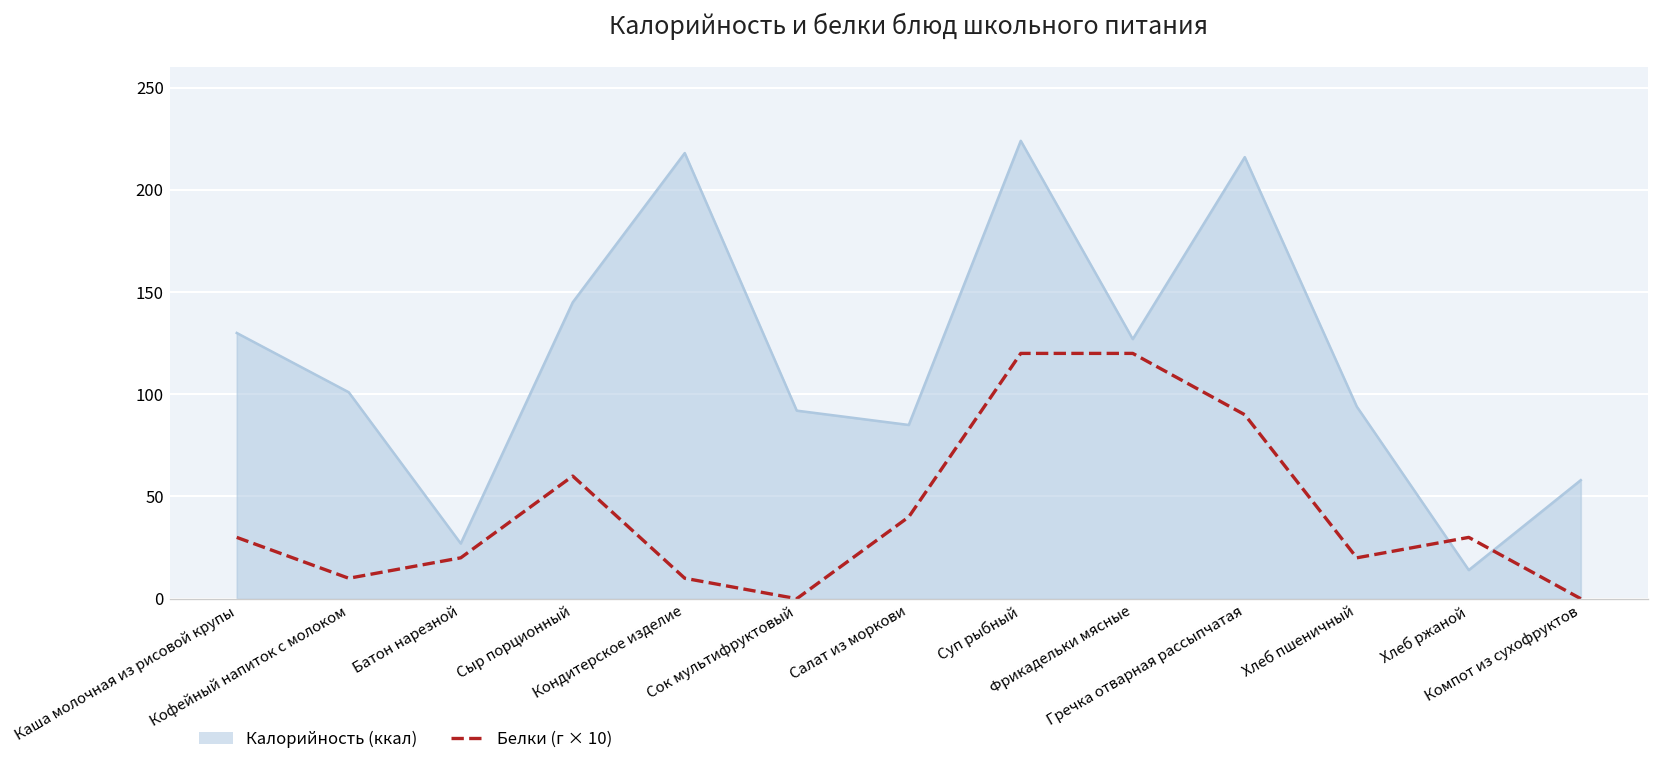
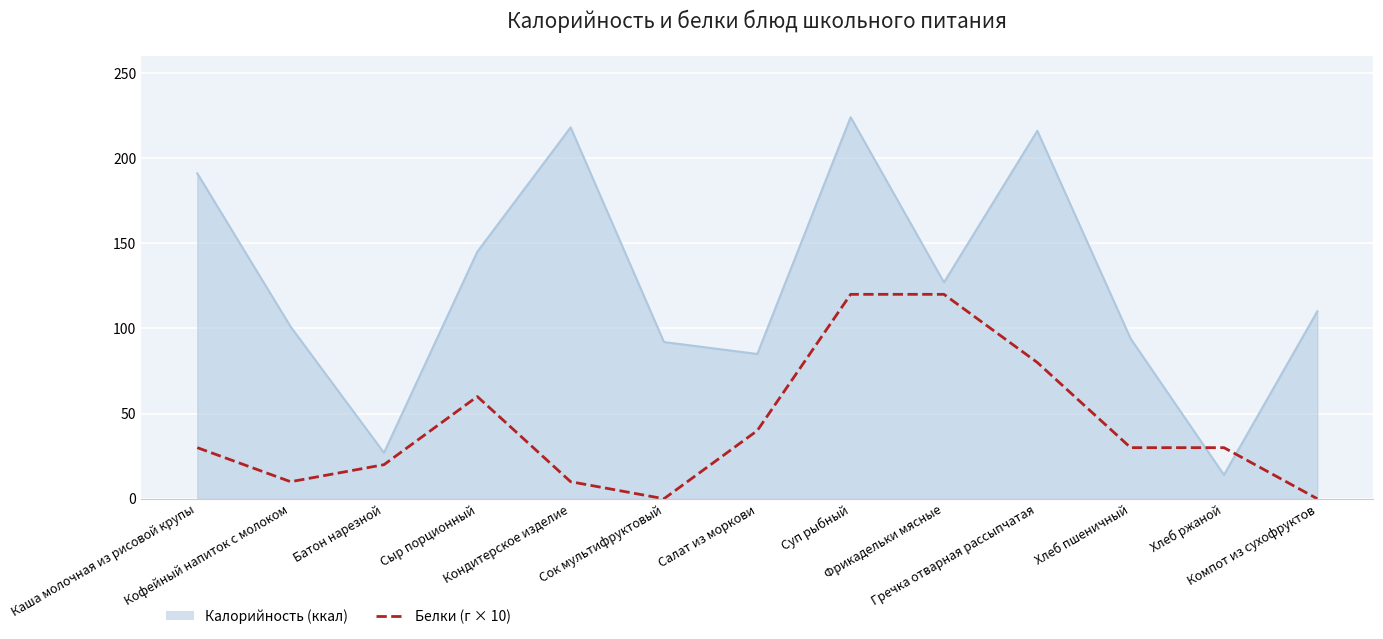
  {
    "Калорийность (ккал)": {
-     "Каша молочная из рисовой крупы": 130,
+     "Каша молочная из рисовой крупы": 191,
      "Кофейный напиток с молоком": 101,
      "Батон нарезной": 27,
      "Сыр порционный": 145,
      "Кондитерское изделие": 218,
      "Сок мультифруктовый": 92,
      "Салат из моркови": 85,
      "Суп рыбный": 224,
      "Фрикадельки мясные": 127,
      "Гречка отварная рассыпчатая": 216,
      "Хлеб пшеничный": 94,
      "Хлеб ржаной": 14,
-     "Компот из сухофруктов": 58
+     "Компот из сухофруктов": 110
    },
    "Белки (г × 10)": {
      "Каша молочная из рисовой крупы": 30,
      "Кофейный напиток с молоком": 10,
      "Батон нарезной": 20,
      "Сыр порционный": 60,
      "Кондитерское изделие": 10,
      "Сок мультифруктовый": 0,
      "Салат из моркови": 40,
      "Суп рыбный": 120,
      "Фрикадельки мясные": 120,
-     "Гречка отварная рассыпчатая": 90,
-     "Хлеб пшеничный": 20,
+     "Гречка отварная рассыпчатая": 80,
+     "Хлеб пшеничный": 30,
      "Хлеб ржаной": 30,
      "Компот из сухофруктов": 0
    }
  }
